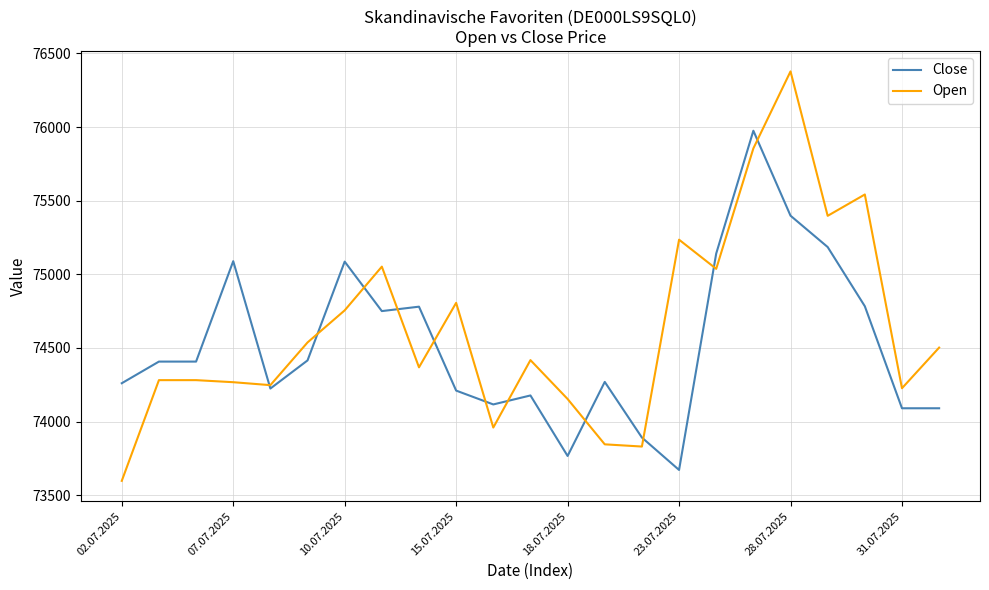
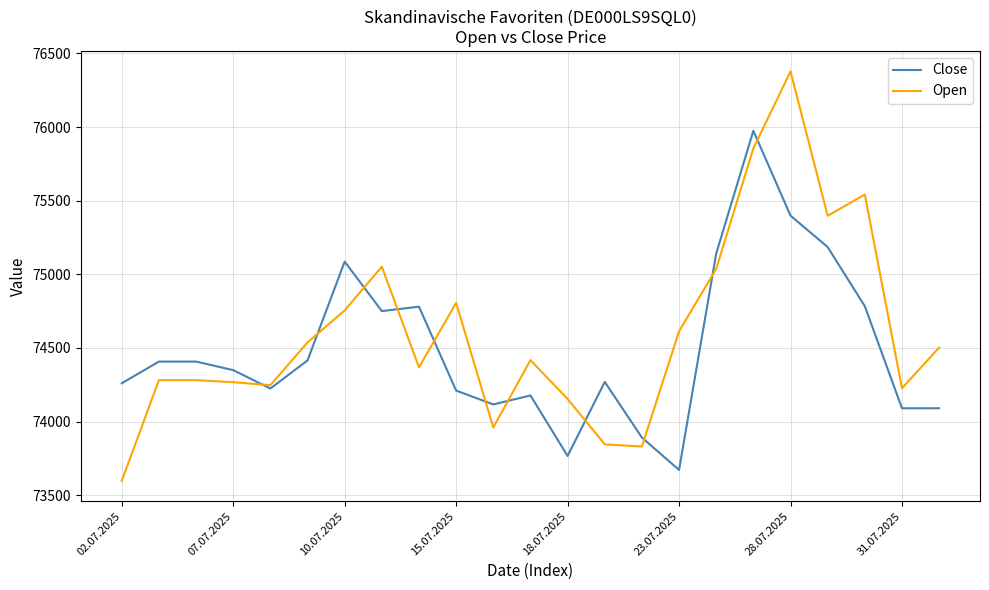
  {
    "Close": {
      "02.07.2025": 74260,
-     "07.07.2025": 75090,
+     "07.07.2025": 74350,
      "10.07.2025": 75090,
      "15.07.2025": 74210,
      "18.07.2025": 73770,
      "23.07.2025": 73670,
      "28.07.2025": 75400,
      "31.07.2025": 74090
    },
    "Open": {
      "02.07.2025": 73600,
      "07.07.2025": 74270,
      "10.07.2025": 74760,
      "15.07.2025": 74810,
      "18.07.2025": 74150,
-     "23.07.2025": 75240,
+     "23.07.2025": 74610,
      "28.07.2025": 76380,
      "31.07.2025": 74230
    }
  }
